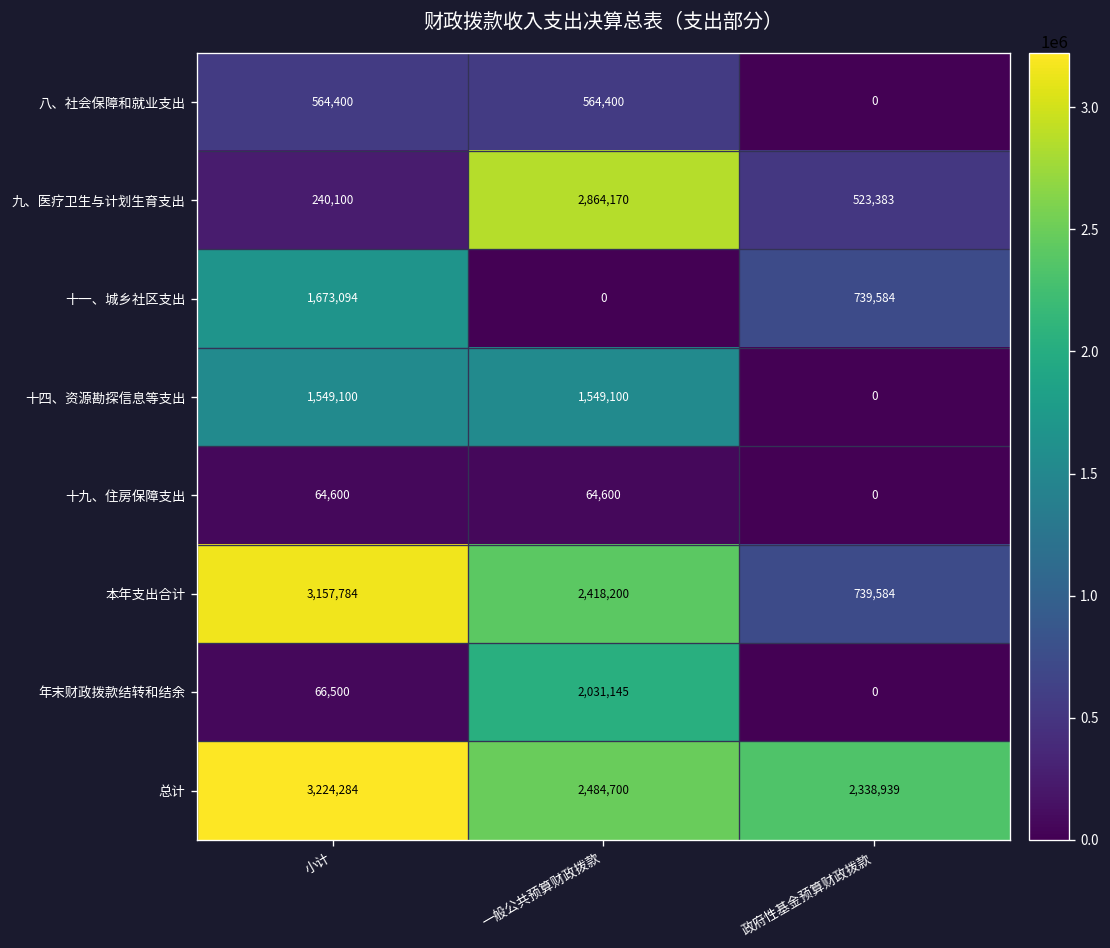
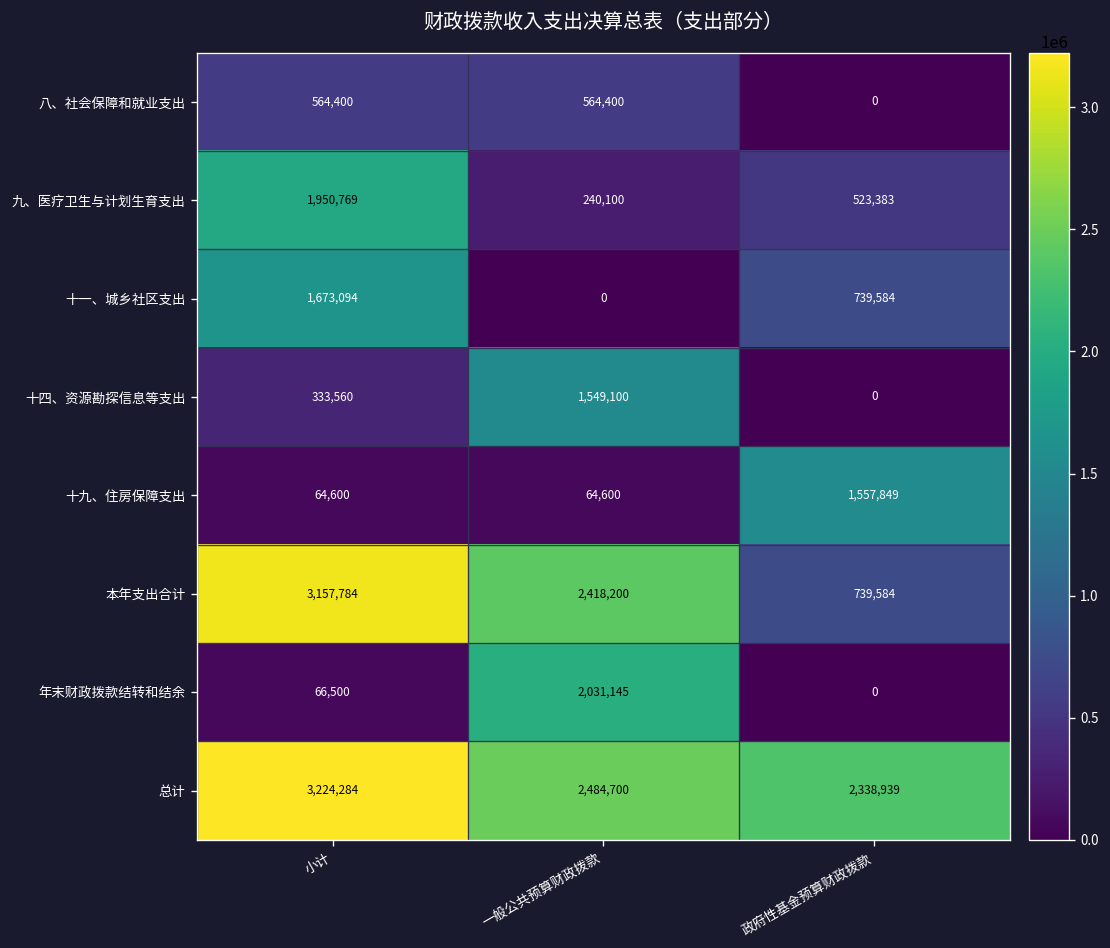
  {
    "八、社会保障和就业支出": {
      "小计": "564,400",
      "一般公共预算财政拨款": "564,400",
      "政府性基金预算财政拨款": "0"
    },
    "九、医疗卫生与计划生育支出": {
-     "小计": "240,100",
-     "一般公共预算财政拨款": "2,864,170",
+     "小计": "1,950,769",
+     "一般公共预算财政拨款": "240,100",
      "政府性基金预算财政拨款": "523,383"
    },
    "十一、城乡社区支出": {
      "小计": "1,673,094",
      "一般公共预算财政拨款": "0",
      "政府性基金预算财政拨款": "739,584"
    },
    "十四、资源勘探信息等支出": {
-     "小计": "1,549,100",
+     "小计": "333,560",
      "一般公共预算财政拨款": "1,549,100",
      "政府性基金预算财政拨款": "0"
    },
    "十九、住房保障支出": {
      "小计": "64,600",
      "一般公共预算财政拨款": "64,600",
-     "政府性基金预算财政拨款": "0"
+     "政府性基金预算财政拨款": "1,557,849"
    },
    "本年支出合计": {
      "小计": "3,157,784",
      "一般公共预算财政拨款": "2,418,200",
      "政府性基金预算财政拨款": "739,584"
    },
    "年末财政拨款结转和结余": {
      "小计": "66,500",
      "一般公共预算财政拨款": "2,031,145",
      "政府性基金预算财政拨款": "0"
    },
    "总计": {
      "小计": "3,224,284",
      "一般公共预算财政拨款": "2,484,700",
      "政府性基金预算财政拨款": "2,338,939"
    }
  }
